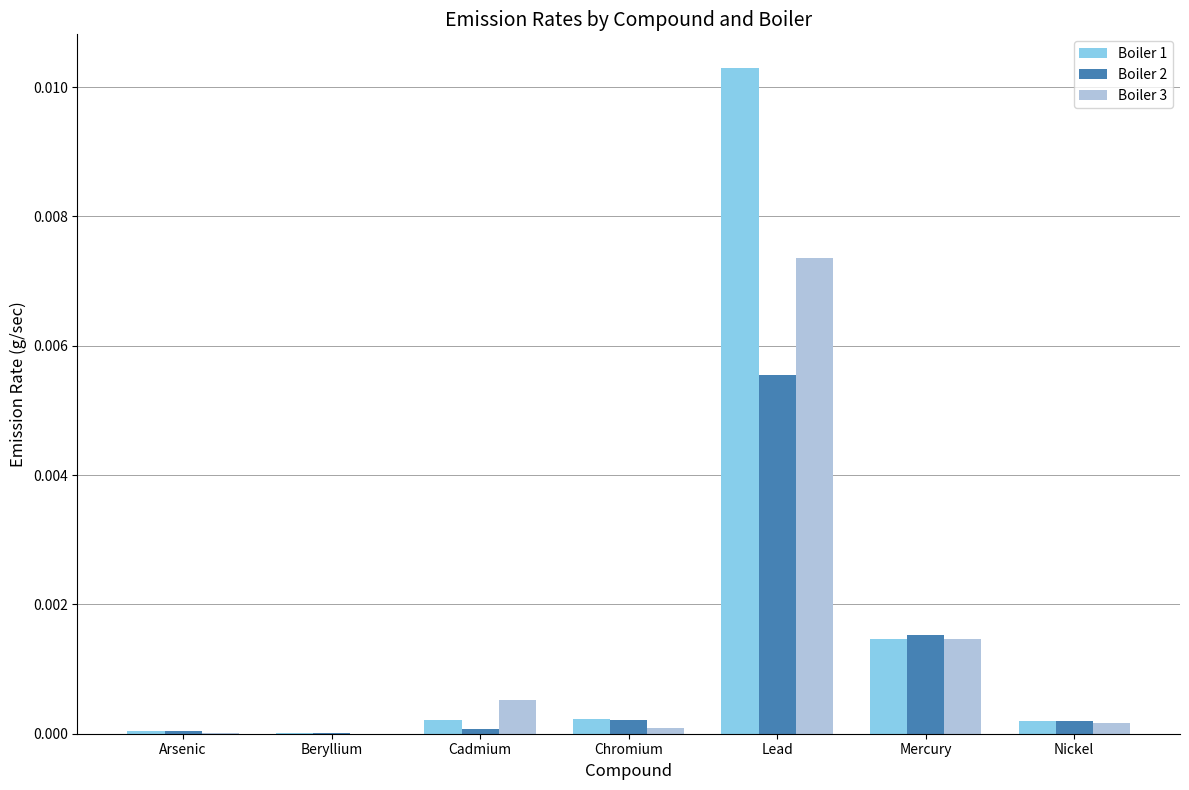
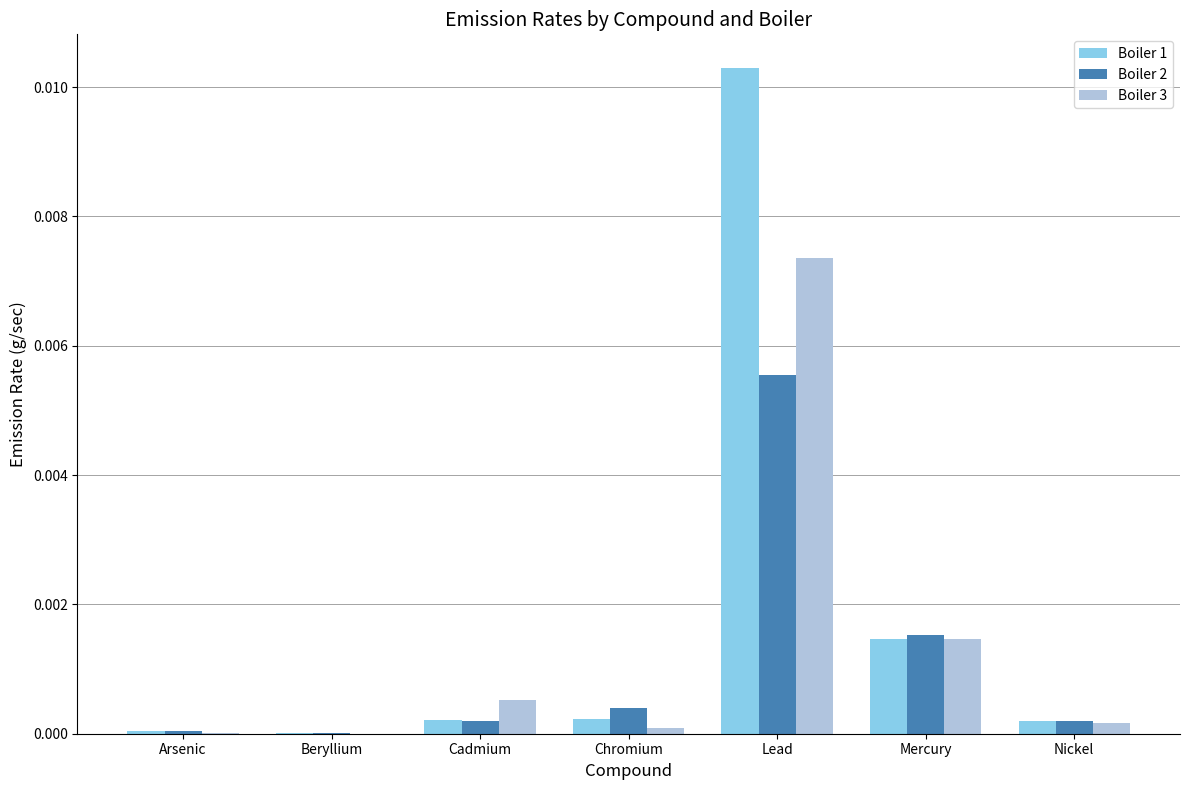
  {
    "Boiler 2": {
      "Arsenic": 0.0000,
-     "Cadmium": 0.0001,
-     "Chromium": 0.0002,
+     "Cadmium": 0.0002,
+     "Chromium": 0.0004,
      "Lead": 0.0056,
      "Mercury": 0.0015,
      "Nickel": 0.0002
    }
  }
